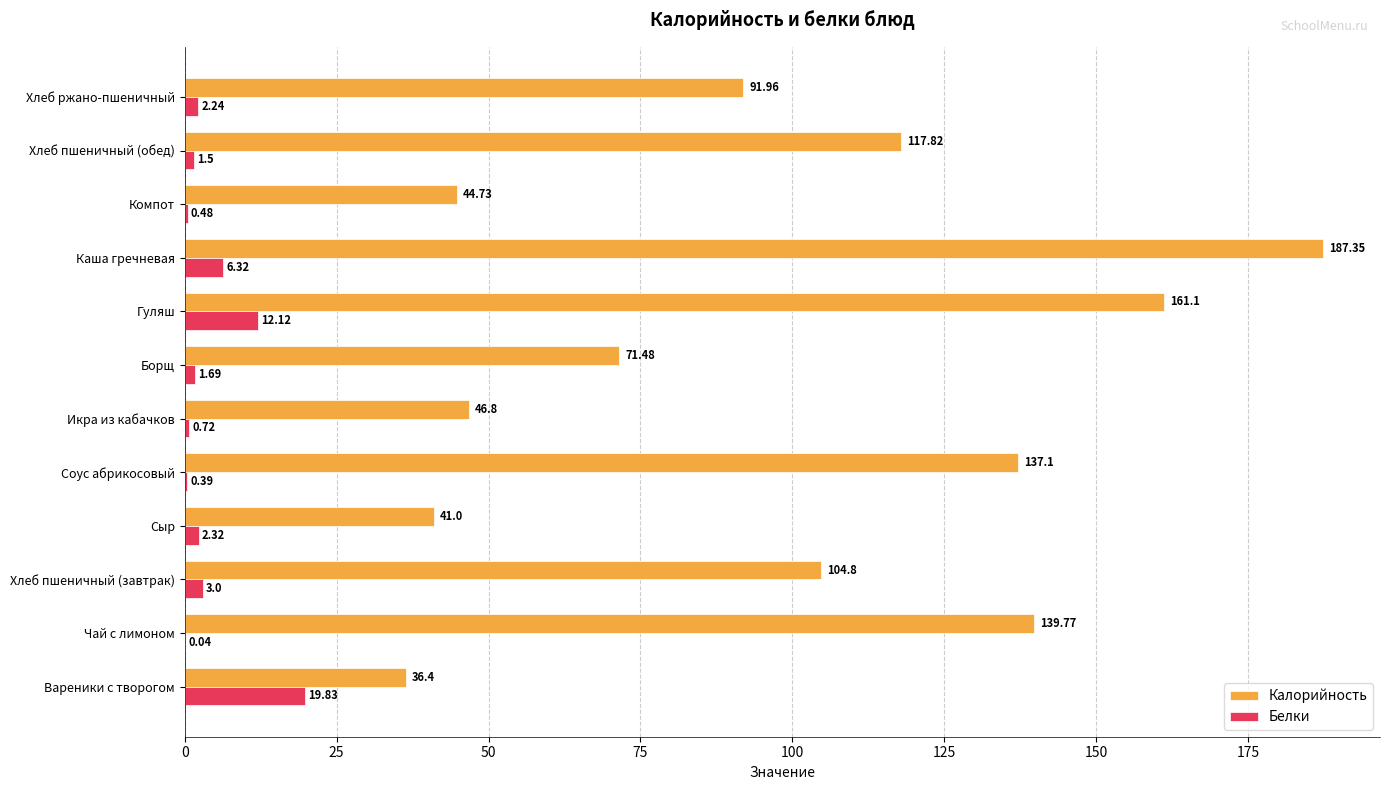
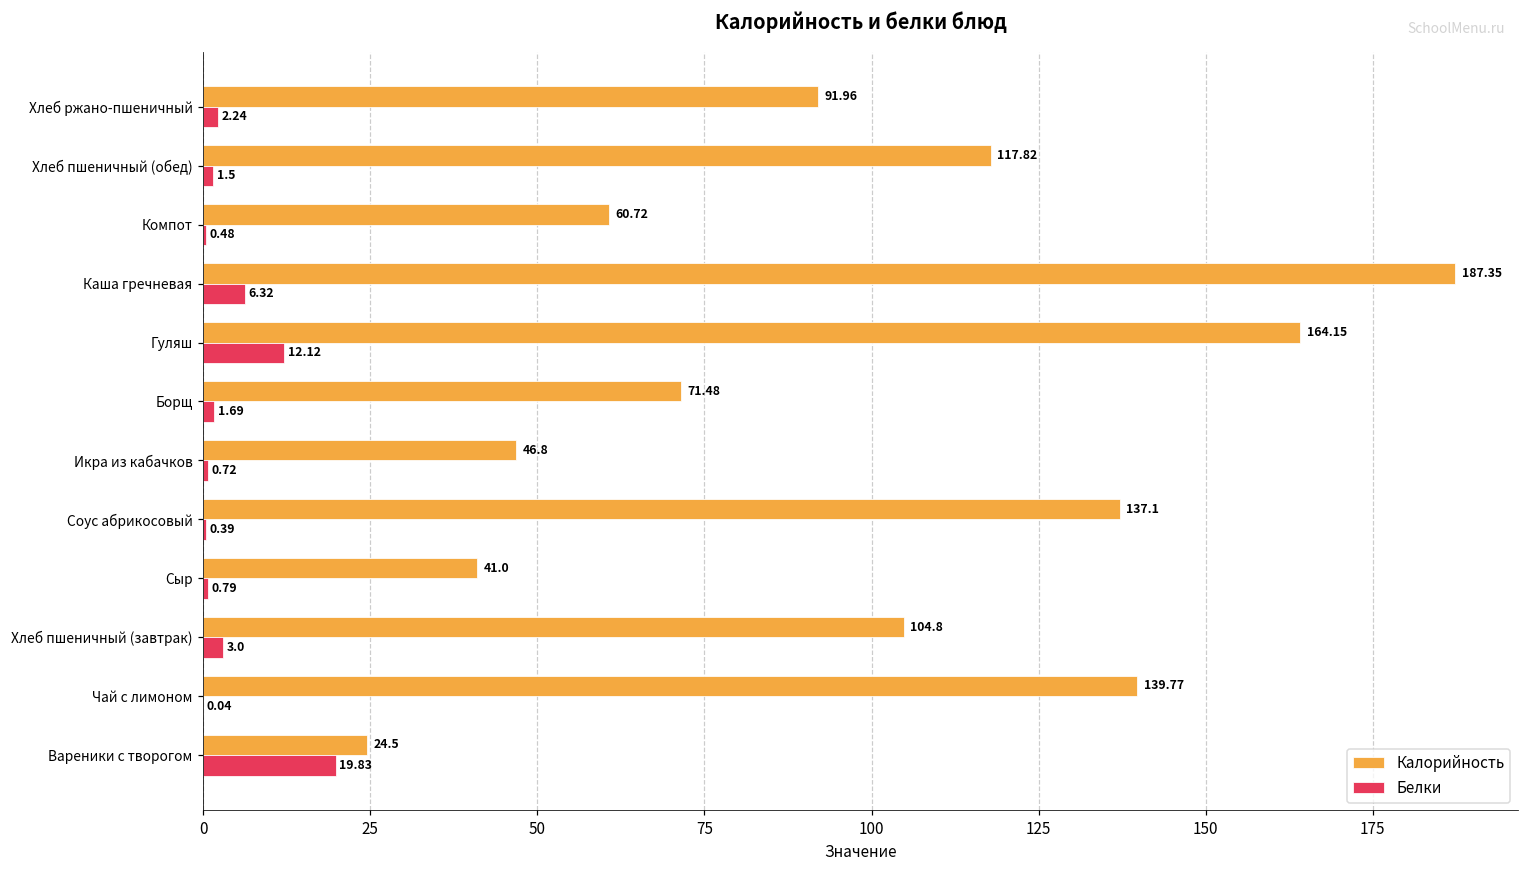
  {
    "Калорийность": {
      "Хлеб ржано-пшеничный": 91.96,
      "Хлеб пшеничный (обед)": 117.82,
-     "Компот": 44.73,
+     "Компот": 60.72,
      "Каша гречневая": 187.35,
-     "Гуляш": 161.1,
+     "Гуляш": 164.15,
      "Борщ": 71.48,
      "Икра из кабачков": 46.8,
      "Соус абрикосовый": 137.1,
      "Сыр": 41.0,
      "Хлеб пшеничный (завтрак)": 104.8,
      "Чай с лимоном": 139.77,
-     "Вареники с творогом": 36.4
+     "Вареники с творогом": 24.5
    },
    "Белки": {
      "Хлеб ржано-пшеничный": 2.24,
      "Хлеб пшеничный (обед)": 1.5,
      "Компот": 0.48,
      "Каша гречневая": 6.32,
      "Гуляш": 12.12,
      "Борщ": 1.69,
      "Икра из кабачков": 0.72,
      "Соус абрикосовый": 0.39,
-     "Сыр": 2.32,
+     "Сыр": 0.79,
      "Хлеб пшеничный (завтрак)": 3.0,
      "Чай с лимоном": 0.04,
      "Вареники с творогом": 19.83
    }
  }
